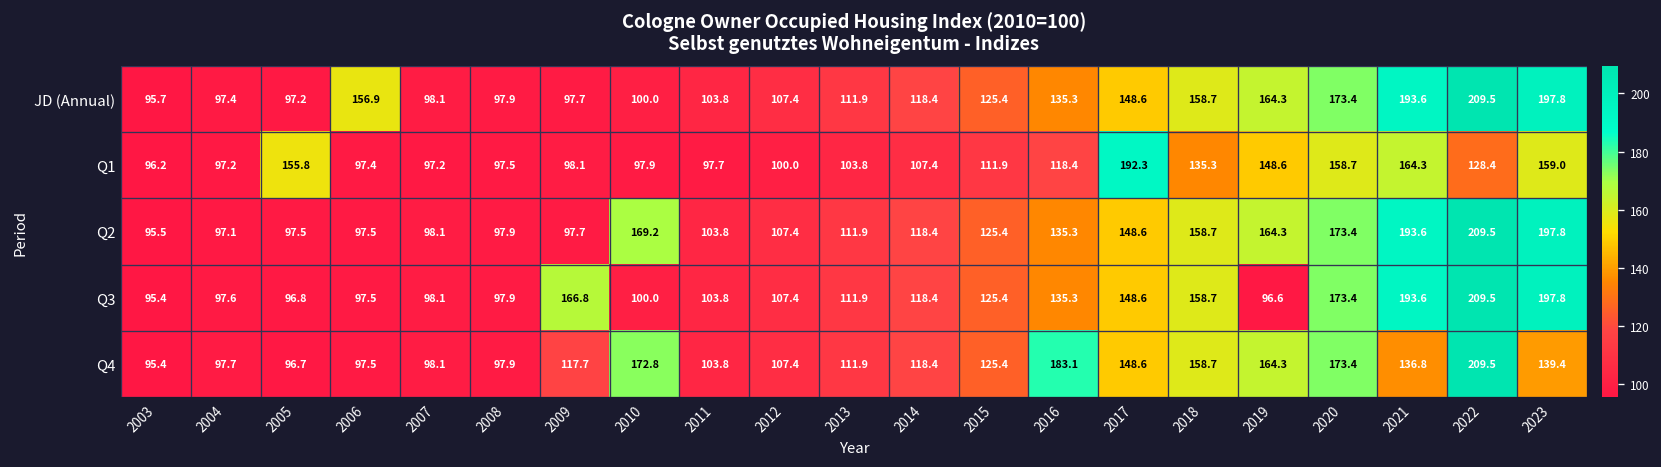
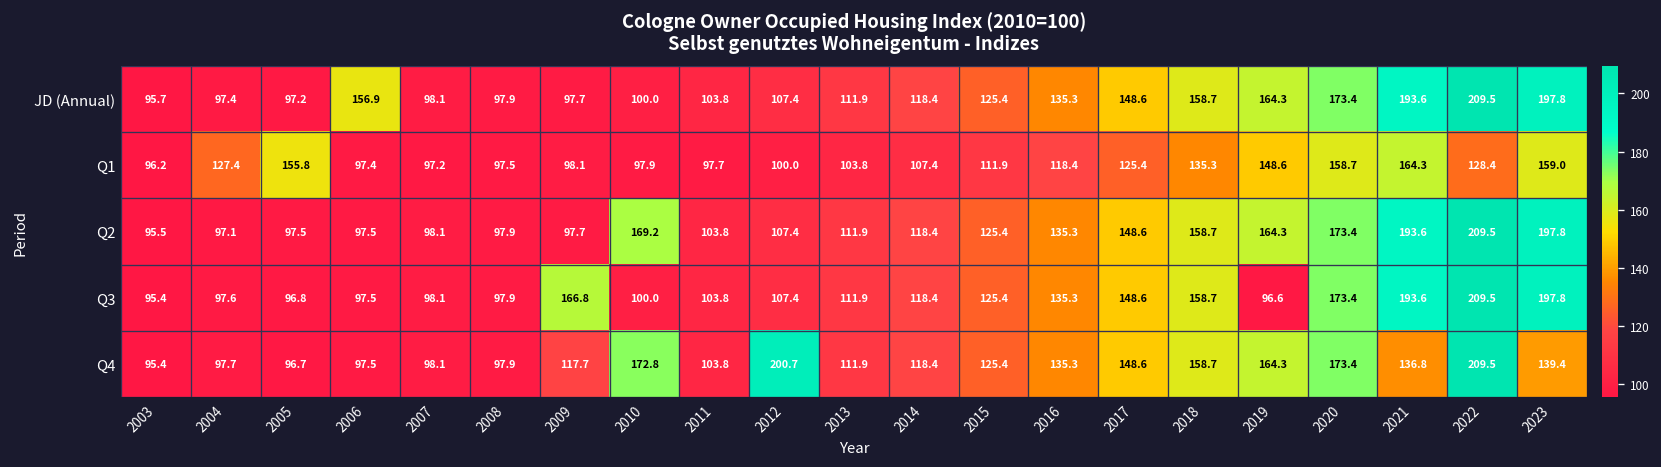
  {
    "JD (Annual)": {
      "2003": 95.7,
      "2004": 97.4,
      "2005": 97.2,
      "2006": 156.9,
      "2007": 98.1,
      "2008": 97.9,
      "2009": 97.7,
      "2010": 100.0,
      "2011": 103.8,
      "2012": 107.4,
      "2013": 111.9,
      "2014": 118.4,
      "2015": 125.4,
      "2016": 135.3,
      "2017": 148.6,
      "2018": 158.7,
      "2019": 164.3,
      "2020": 173.4,
      "2021": 193.6,
      "2022": 209.5,
      "2023": 197.8
    },
    "Q1": {
      "2003": 96.2,
-     "2004": 97.2,
+     "2004": 127.4,
      "2005": 155.8,
      "2006": 97.4,
      "2007": 97.2,
      "2008": 97.5,
      "2009": 98.1,
      "2010": 97.9,
      "2011": 97.7,
      "2012": 100.0,
      "2013": 103.8,
      "2014": 107.4,
      "2015": 111.9,
      "2016": 118.4,
-     "2017": 192.3,
+     "2017": 125.4,
      "2018": 135.3,
      "2019": 148.6,
      "2020": 158.7,
      "2021": 164.3,
      "2022": 128.4,
      "2023": 159.0
    },
    "Q2": {
      "2003": 95.5,
      "2004": 97.1,
      "2005": 97.5,
      "2006": 97.5,
      "2007": 98.1,
      "2008": 97.9,
      "2009": 97.7,
      "2010": 169.2,
      "2011": 103.8,
      "2012": 107.4,
      "2013": 111.9,
      "2014": 118.4,
      "2015": 125.4,
      "2016": 135.3,
      "2017": 148.6,
      "2018": 158.7,
      "2019": 164.3,
      "2020": 173.4,
      "2021": 193.6,
      "2022": 209.5,
      "2023": 197.8
    },
    "Q3": {
      "2003": 95.4,
      "2004": 97.6,
      "2005": 96.8,
      "2006": 97.5,
      "2007": 98.1,
      "2008": 97.9,
      "2009": 166.8,
      "2010": 100.0,
      "2011": 103.8,
      "2012": 107.4,
      "2013": 111.9,
      "2014": 118.4,
      "2015": 125.4,
      "2016": 135.3,
      "2017": 148.6,
      "2018": 158.7,
      "2019": 96.6,
      "2020": 173.4,
      "2021": 193.6,
      "2022": 209.5,
      "2023": 197.8
    },
    "Q4": {
      "2003": 95.4,
      "2004": 97.7,
      "2005": 96.7,
      "2006": 97.5,
      "2007": 98.1,
      "2008": 97.9,
      "2009": 117.7,
      "2010": 172.8,
      "2011": 103.8,
-     "2012": 107.4,
+     "2012": 200.7,
      "2013": 111.9,
      "2014": 118.4,
      "2015": 125.4,
-     "2016": 183.1,
+     "2016": 135.3,
      "2017": 148.6,
      "2018": 158.7,
      "2019": 164.3,
      "2020": 173.4,
      "2021": 136.8,
      "2022": 209.5,
      "2023": 139.4
    }
  }
